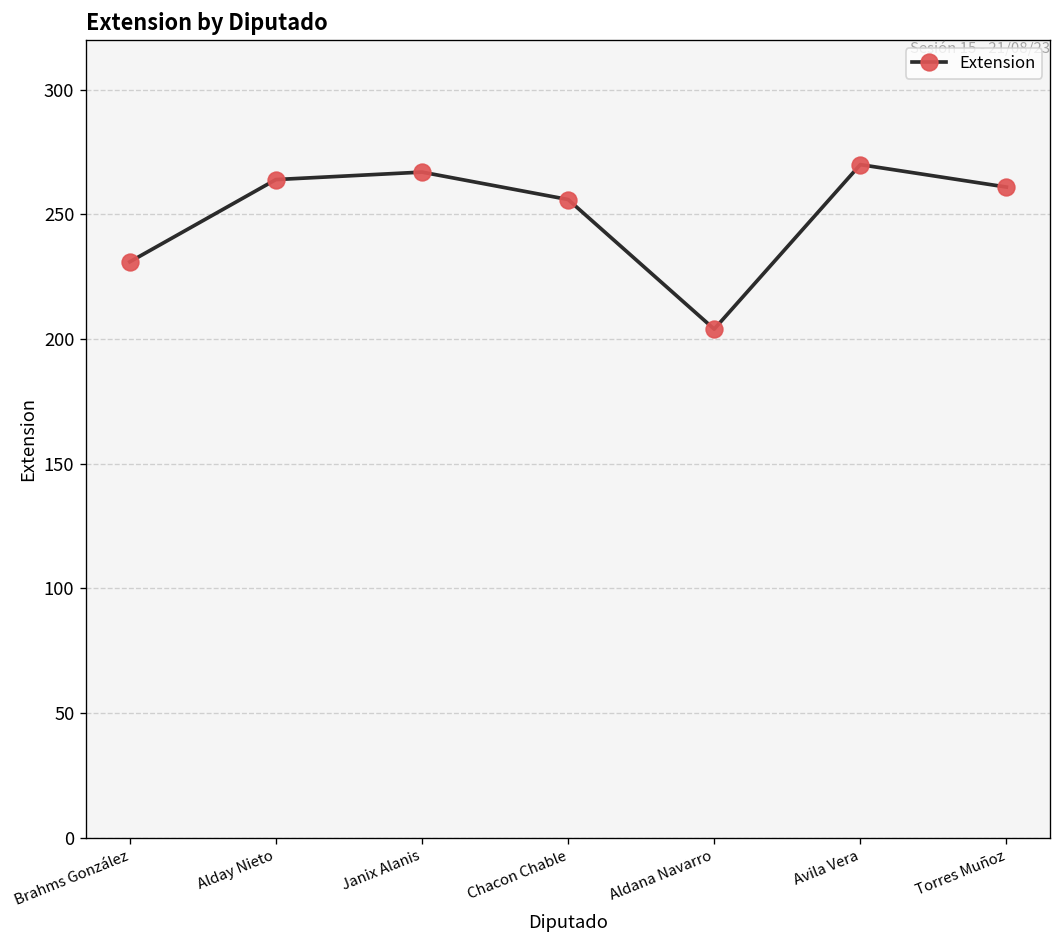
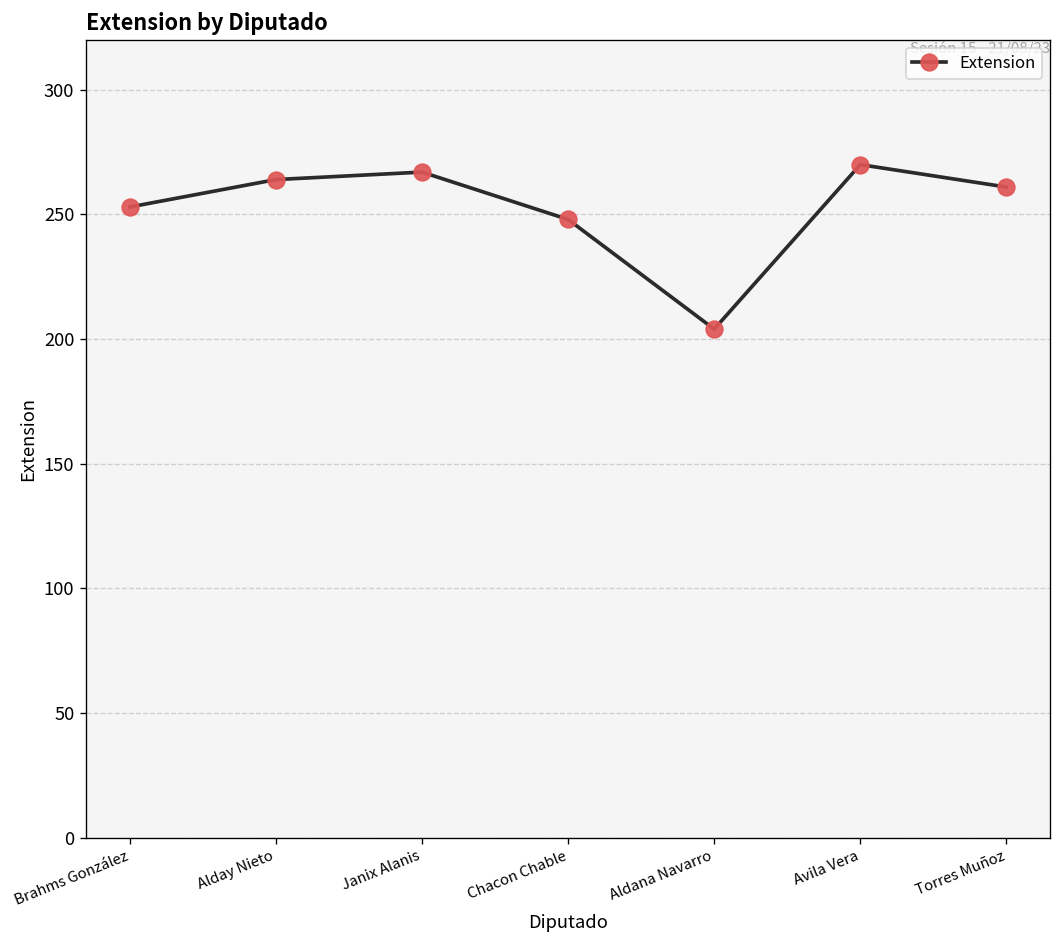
  {
-   "Brahms González": 231,
+   "Brahms González": 253,
    "Alday Nieto": 264,
    "Janix Alanis": 267,
-   "Chacon Chable": 256,
+   "Chacon Chable": 248,
    "Aldana Navarro": 204,
    "Avila Vera": 270,
    "Torres Muñoz": 261
  }
